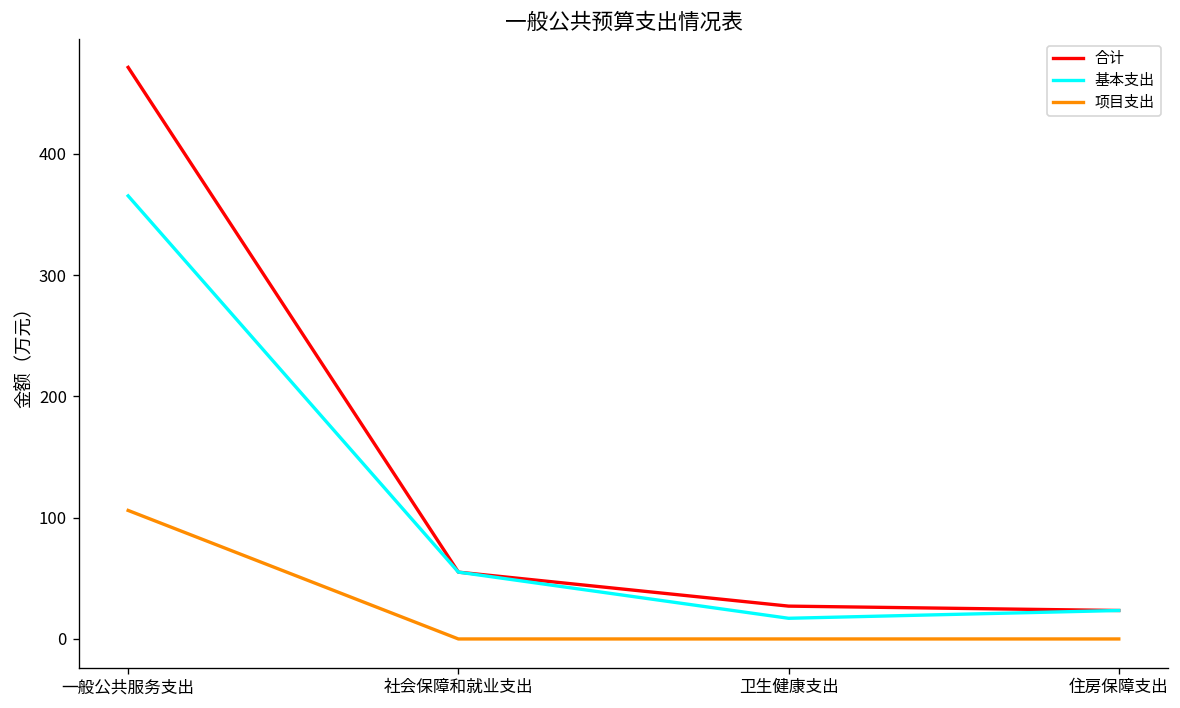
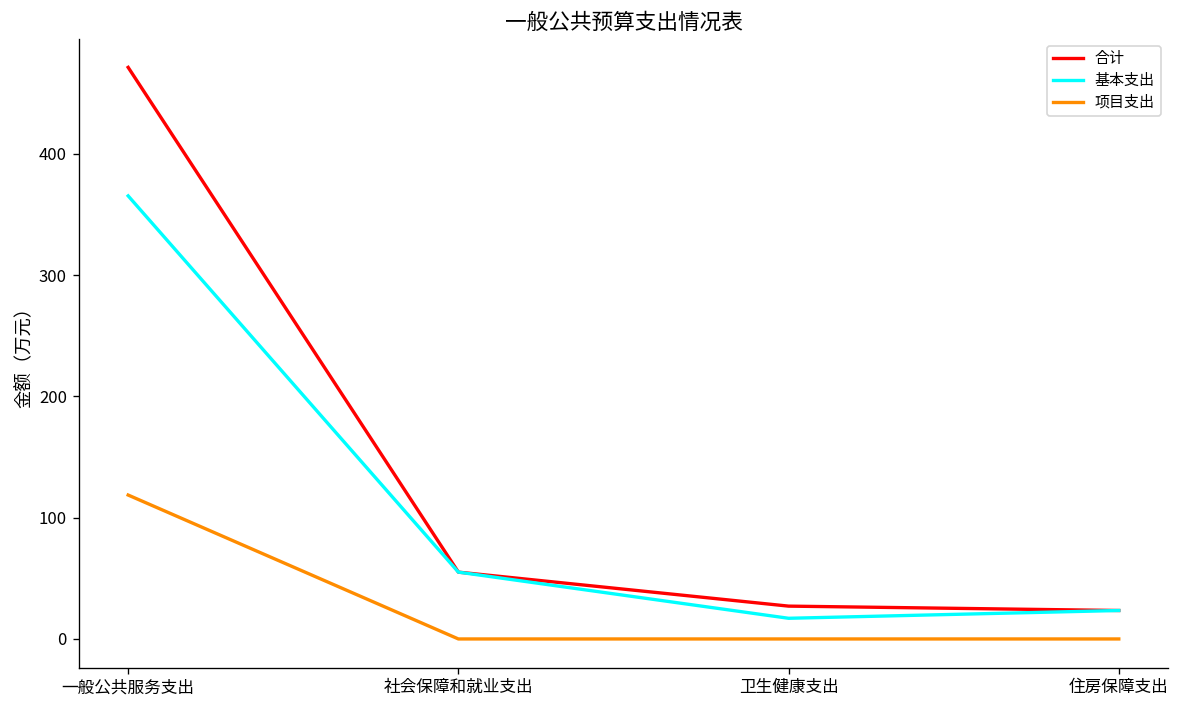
  {
    "合计": {
      "一般公共服务支出": 471,
      "卫生健康支出": 27
    },
    "基本支出": {
      "一般公共服务支出": 365,
      "卫生健康支出": 17
    },
    "项目支出": {
-     "一般公共服务支出": 106,
+     "一般公共服务支出": 119,
      "社会保障和就业支出": 0,
      "卫生健康支出": 0,
      "住房保障支出": 0
    }
  }
